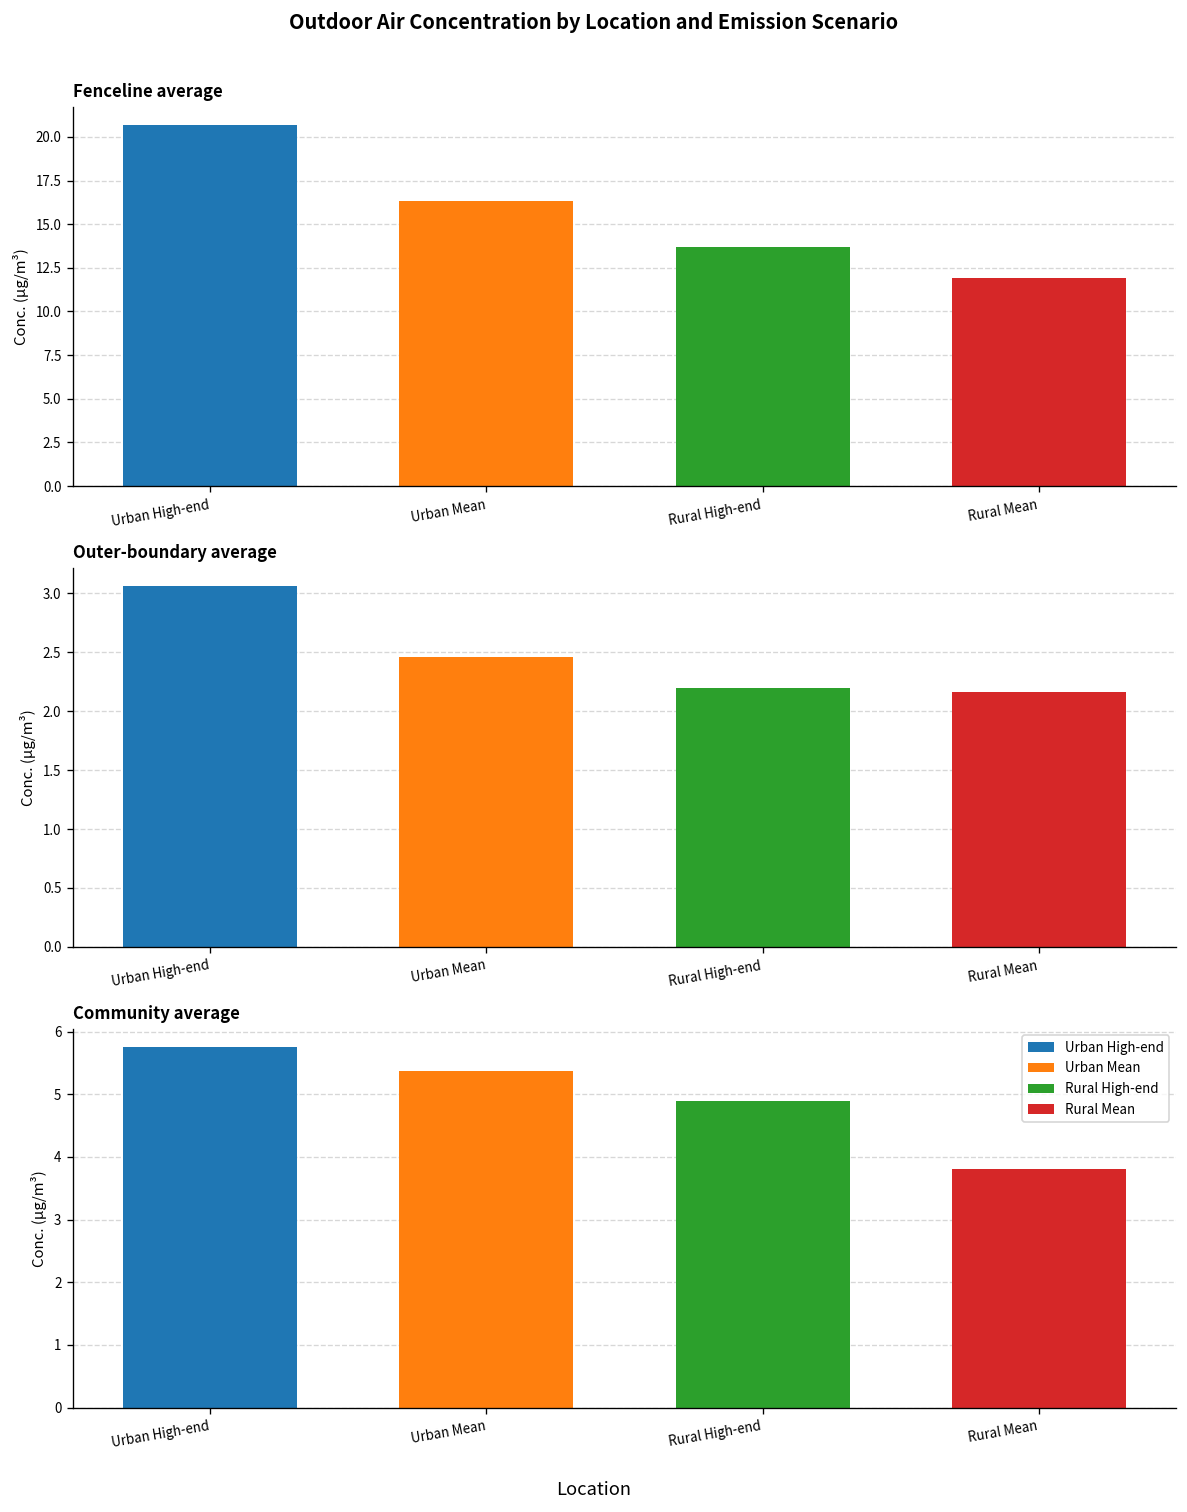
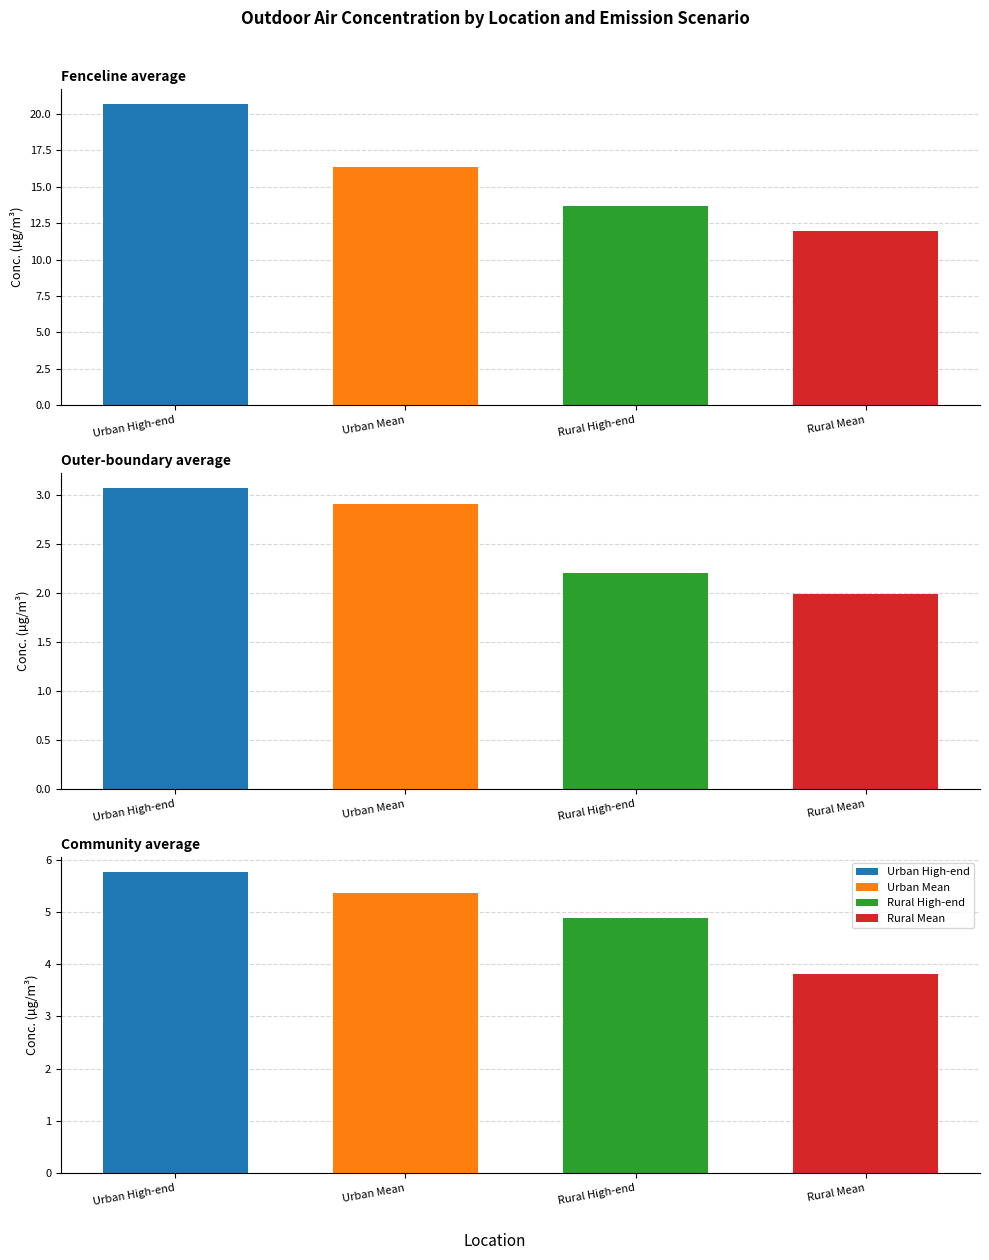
  {
    "Fenceline average": {
      "Urban High-end": 20.7,
      "Urban Mean": 16.3,
      "Rural High-end": 13.7,
      "Rural Mean": 11.9
    },
    "Outer-boundary average": {
      "Urban High-end": 3.1,
-     "Urban Mean": 2.5,
+     "Urban Mean": 2.9,
      "Rural High-end": 2.2,
-     "Rural Mean": 2.2
+     "Rural Mean": 2.0
    },
    "Community average": {
      "Urban High-end": 5.8,
      "Urban Mean": 5.4,
      "Rural High-end": 4.9,
      "Rural Mean": 3.8
    }
  }
